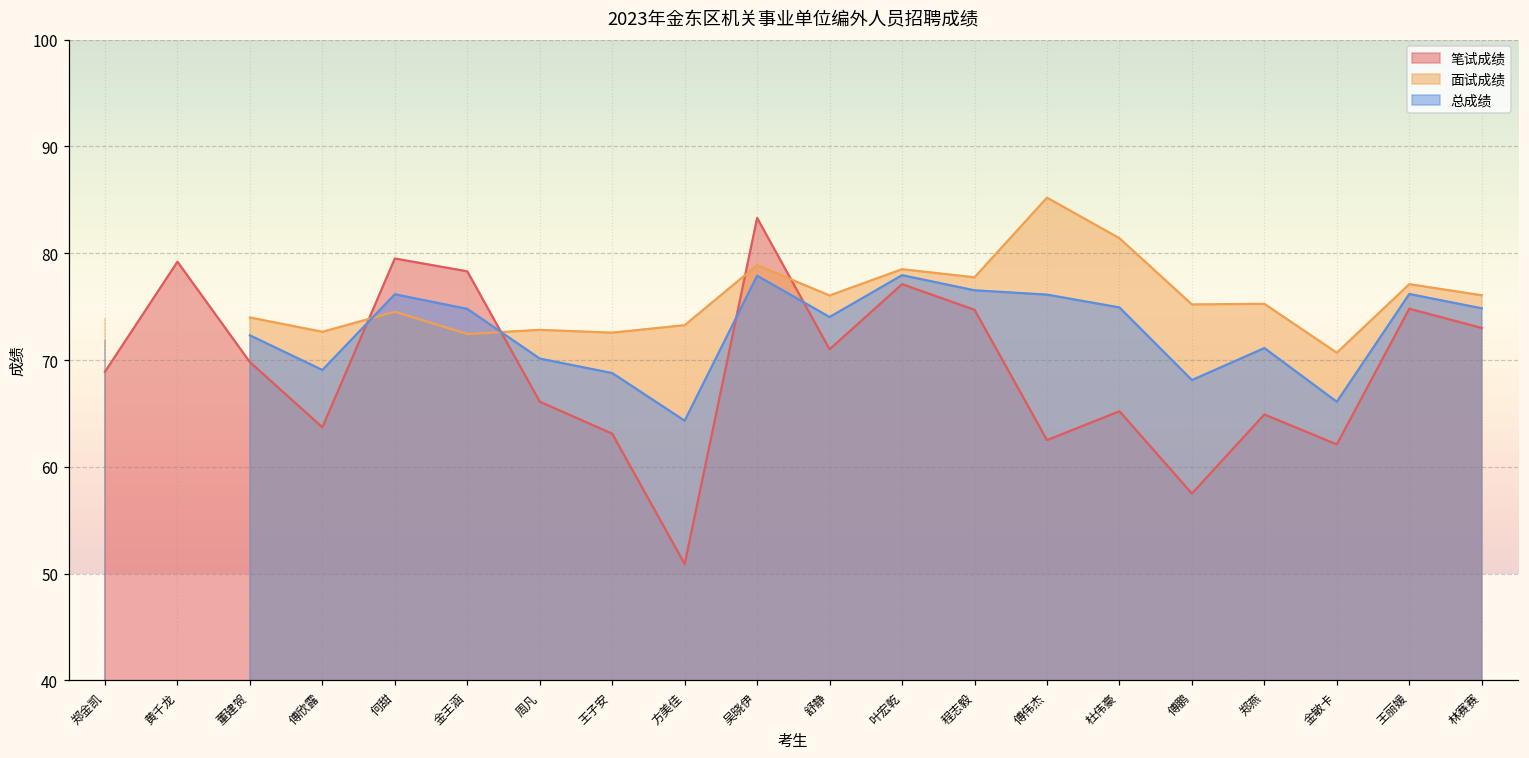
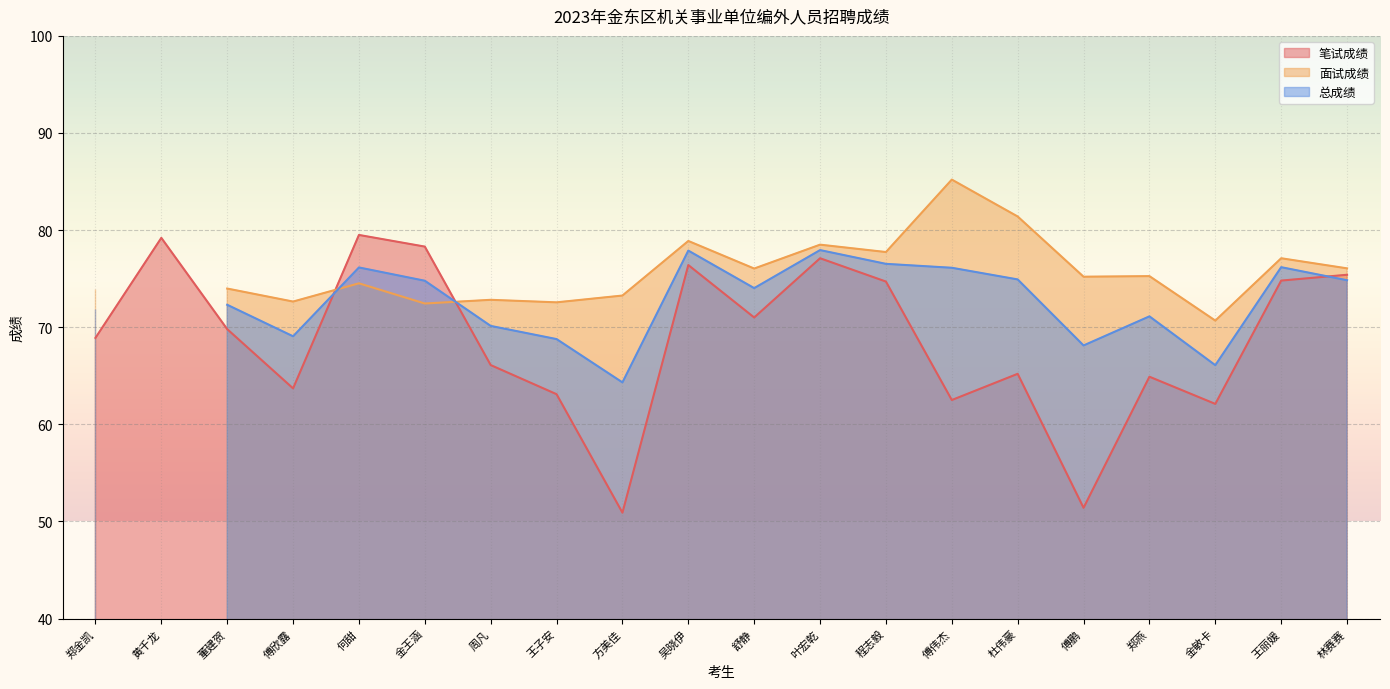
  {
    "笔试成绩": {
      "郑金凯": 69,
      "黄千龙": 79,
      "董建贺": 70,
      "傅欣露": 64,
      "何甜": 80,
      "金王涵": 78,
      "周凡": 66,
      "王子安": 63,
      "方美佳": 51,
-     "吴晓伊": 83,
+     "吴晓伊": 76,
      "舒静": 71,
      "叶宏乾": 77,
      "程志毅": 75,
      "傅伟杰": 63,
      "杜伟豪": 65,
-     "傅鹏": 58,
+     "傅鹏": 51,
      "郑燕": 65,
      "金敏卡": 62,
      "王丽媛": 75,
-     "林赛赛": 73
+     "林赛赛": 75
    }
  }
